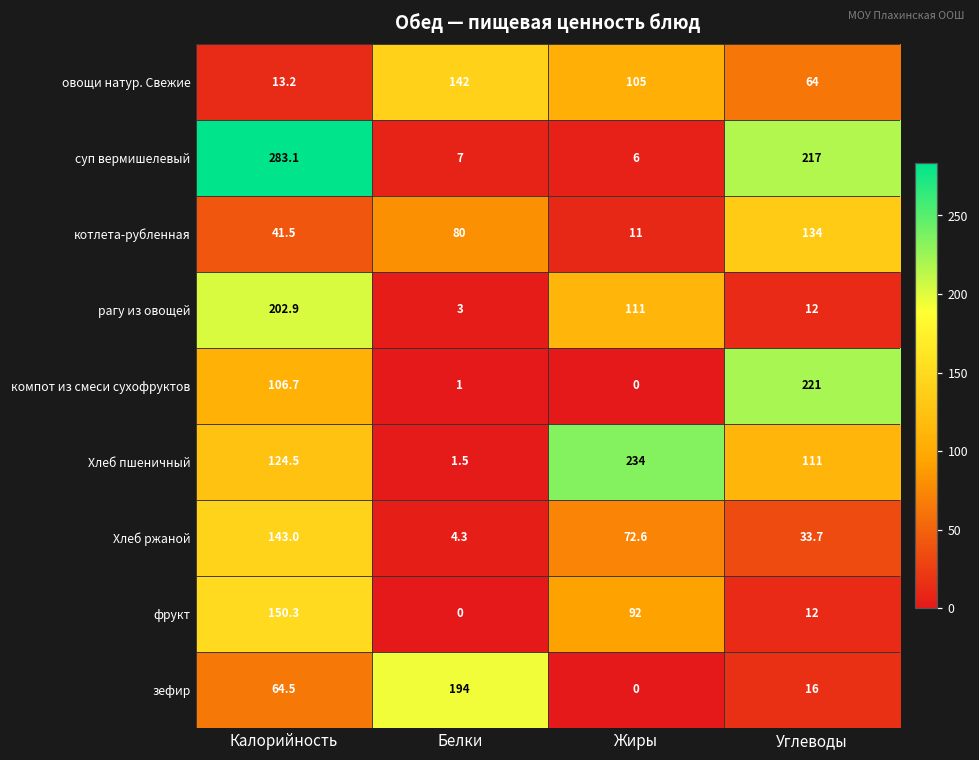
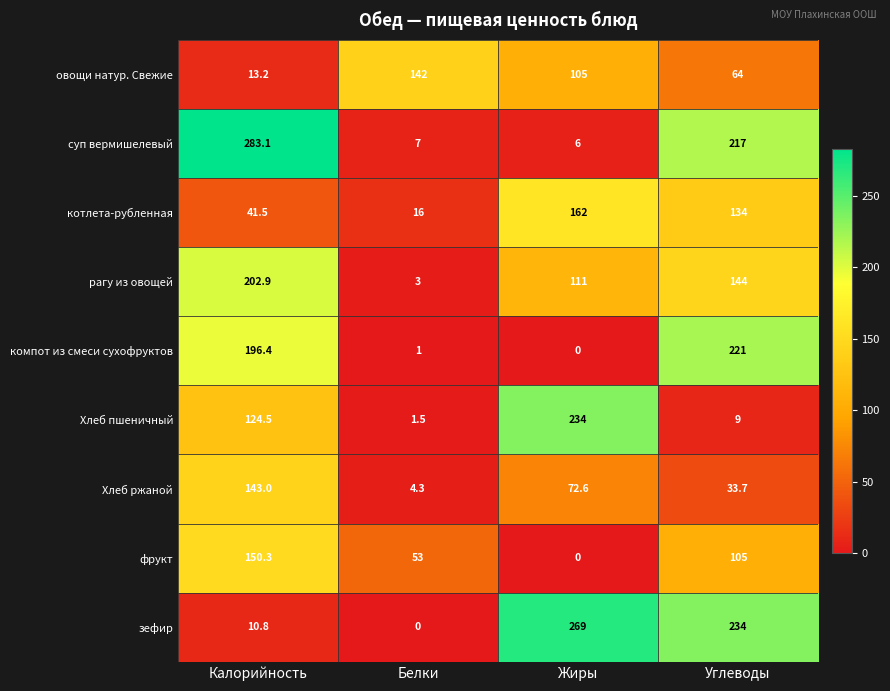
  {
    "овощи натур. Свежие": {
      "Калорийность": 13.2,
      "Белки": 142,
      "Жиры": 105,
      "Углеводы": 64
    },
    "суп вермишелевый": {
      "Калорийность": 283.1,
      "Белки": 7,
      "Жиры": 6,
      "Углеводы": 217
    },
    "котлета-рубленная": {
      "Калорийность": 41.5,
-     "Белки": 80,
-     "Жиры": 11,
+     "Белки": 16,
+     "Жиры": 162,
      "Углеводы": 134
    },
    "рагу из овощей": {
      "Калорийность": 202.9,
      "Белки": 3,
      "Жиры": 111,
-     "Углеводы": 12
+     "Углеводы": 144
    },
    "компот из смеси сухофруктов": {
-     "Калорийность": 106.7,
+     "Калорийность": 196.4,
      "Белки": 1,
      "Жиры": 0,
      "Углеводы": 221
    },
    "Хлеб пшеничный": {
      "Калорийность": 124.5,
      "Белки": 1.5,
      "Жиры": 234,
-     "Углеводы": 111
+     "Углеводы": 9
    },
    "Хлеб ржаной": {
      "Калорийность": 143.0,
      "Белки": 4.3,
      "Жиры": 72.6,
      "Углеводы": 33.7
    },
    "фрукт": {
      "Калорийность": 150.3,
-     "Белки": 0,
-     "Жиры": 92,
-     "Углеводы": 12
+     "Белки": 53,
+     "Жиры": 0,
+     "Углеводы": 105
    },
    "зефир": {
-     "Калорийность": 64.5,
-     "Белки": 194,
-     "Жиры": 0,
-     "Углеводы": 16
+     "Калорийность": 10.8,
+     "Белки": 0,
+     "Жиры": 269,
+     "Углеводы": 234
    }
  }
